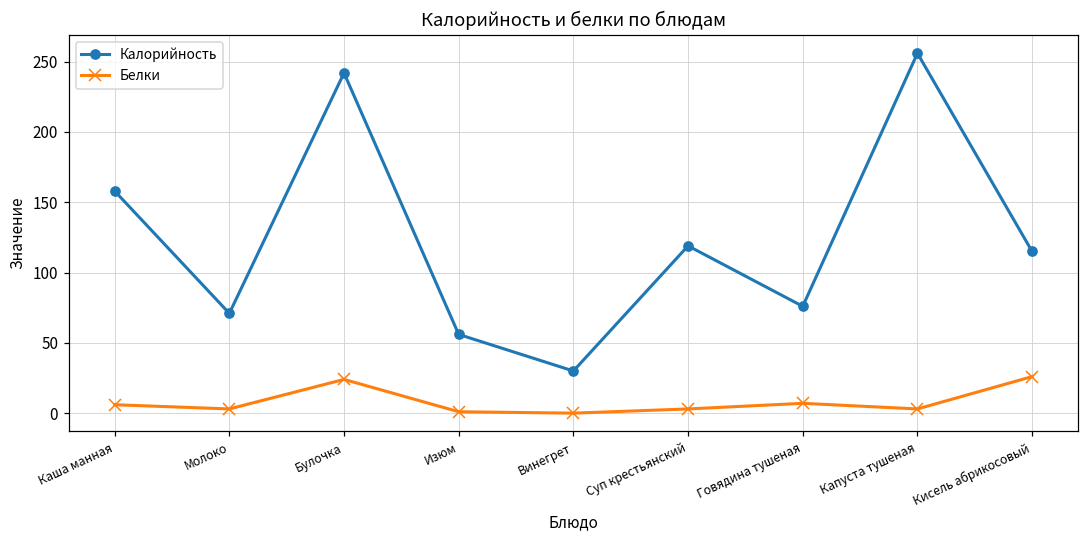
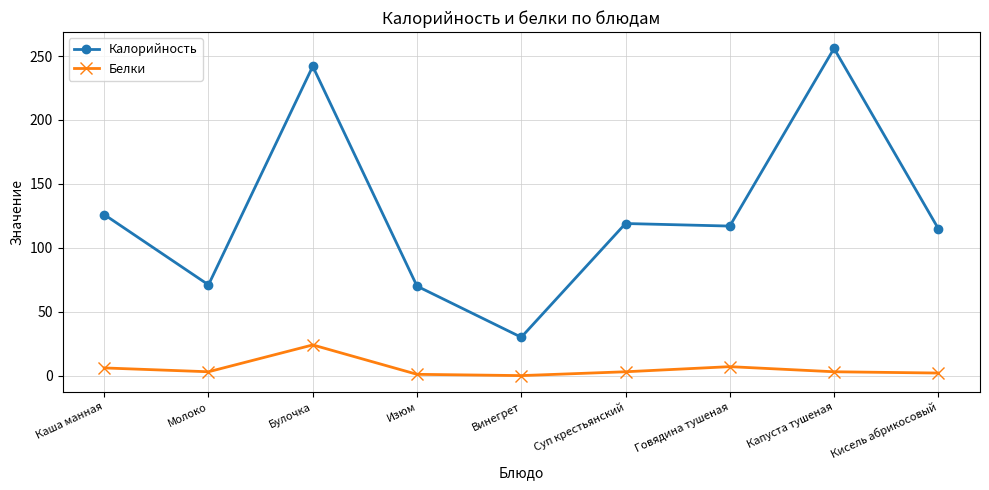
  {
    "Калорийность": {
-     "Каша манная": 158,
+     "Каша манная": 126,
      "Молоко": 71,
      "Булочка": 242,
-     "Изюм": 56,
+     "Изюм": 70,
      "Винегрет": 30,
      "Суп крестьянский": 119,
-     "Говядина тушеная": 76,
+     "Говядина тушеная": 117,
      "Капуста тушеная": 256,
      "Кисель абрикосовый": 115
    },
    "Белки": {
      "Каша манная": 6,
      "Молоко": 3,
      "Булочка": 24,
      "Изюм": 1,
      "Винегрет": 0,
      "Суп крестьянский": 3,
      "Говядина тушеная": 7,
      "Капуста тушеная": 3,
-     "Кисель абрикосовый": 26
+     "Кисель абрикосовый": 2
    }
  }
